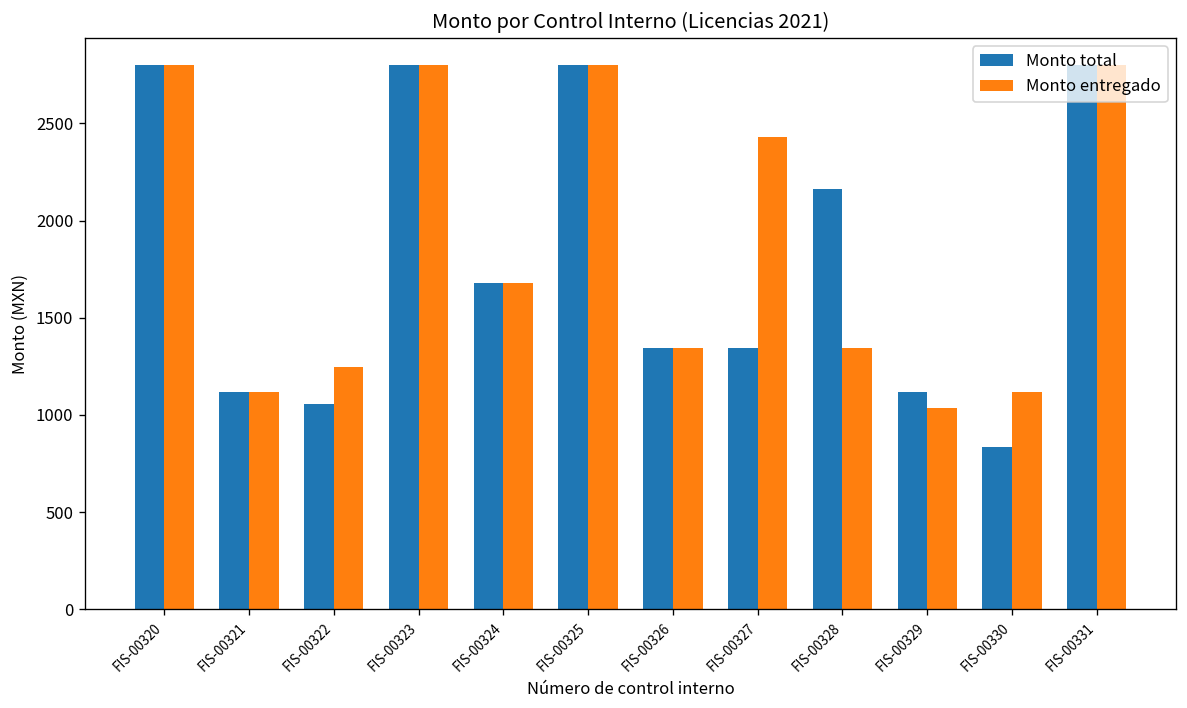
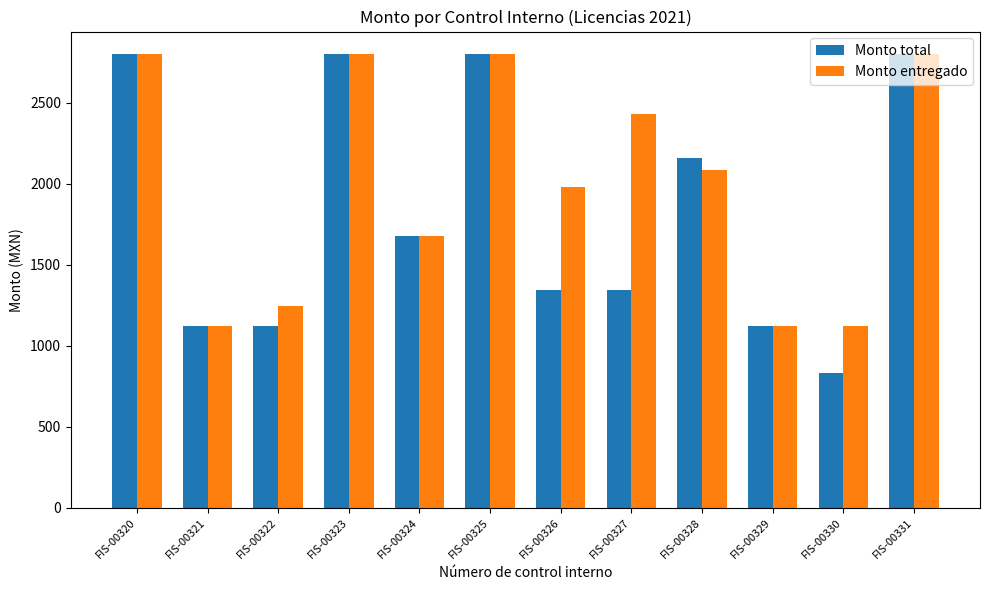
  {
    "Monto total": {
      "FIS-00320": 2800,
      "FIS-00321": 1120,
-     "FIS-00322": 1060,
+     "FIS-00322": 1120,
      "FIS-00323": 2800,
      "FIS-00324": 1680,
      "FIS-00325": 2800,
      "FIS-00326": 1340,
      "FIS-00327": 1340,
      "FIS-00328": 2160,
      "FIS-00329": 1120,
      "FIS-00330": 840
    },
    "Monto entregado": {
      "FIS-00320": 2800,
      "FIS-00321": 1120,
      "FIS-00322": 1250,
      "FIS-00323": 2800,
      "FIS-00324": 1680,
      "FIS-00325": 2800,
-     "FIS-00326": 1340,
+     "FIS-00326": 1980,
      "FIS-00327": 2430,
-     "FIS-00328": 1340,
-     "FIS-00329": 1040,
+     "FIS-00328": 2090,
+     "FIS-00329": 1120,
      "FIS-00330": 1120
    }
  }
